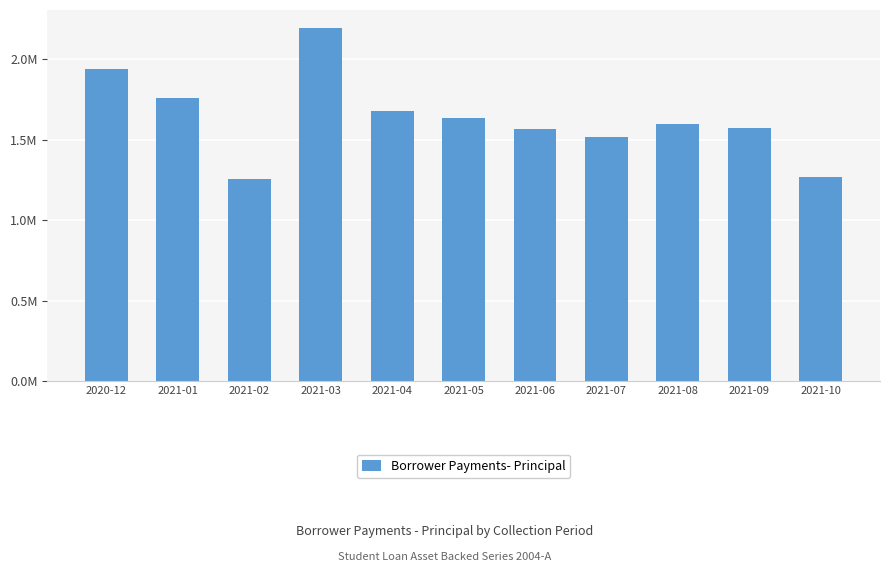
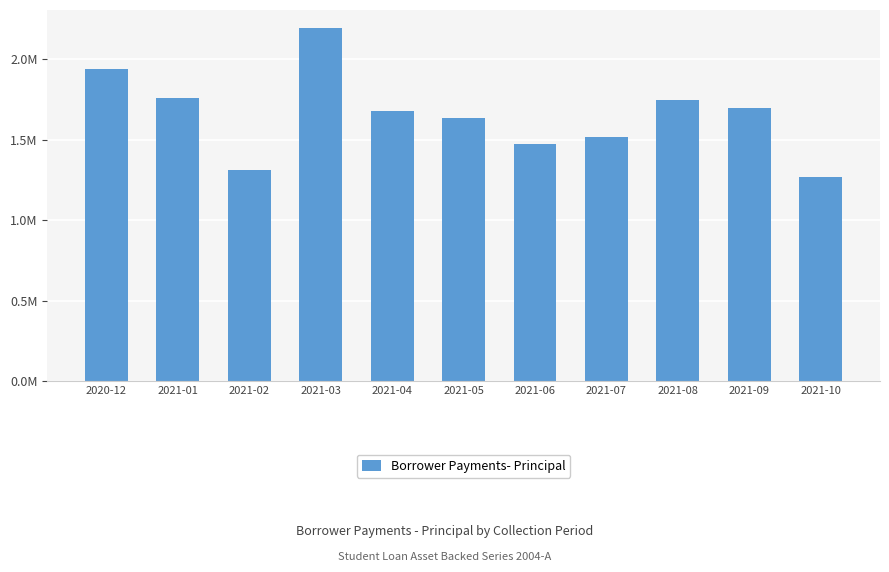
  {
    "2020-12": 1940000,
    "2021-01": 1760000,
-   "2021-02": 1260000,
+   "2021-02": 1310000,
    "2021-03": 2190000,
    "2021-04": 1680000,
    "2021-05": 1630000,
-   "2021-06": 1570000,
+   "2021-06": 1470000,
    "2021-07": 1510000,
-   "2021-08": 1590000,
-   "2021-09": 1570000,
+   "2021-08": 1740000,
+   "2021-09": 1690000,
    "2021-10": 1270000
  }
